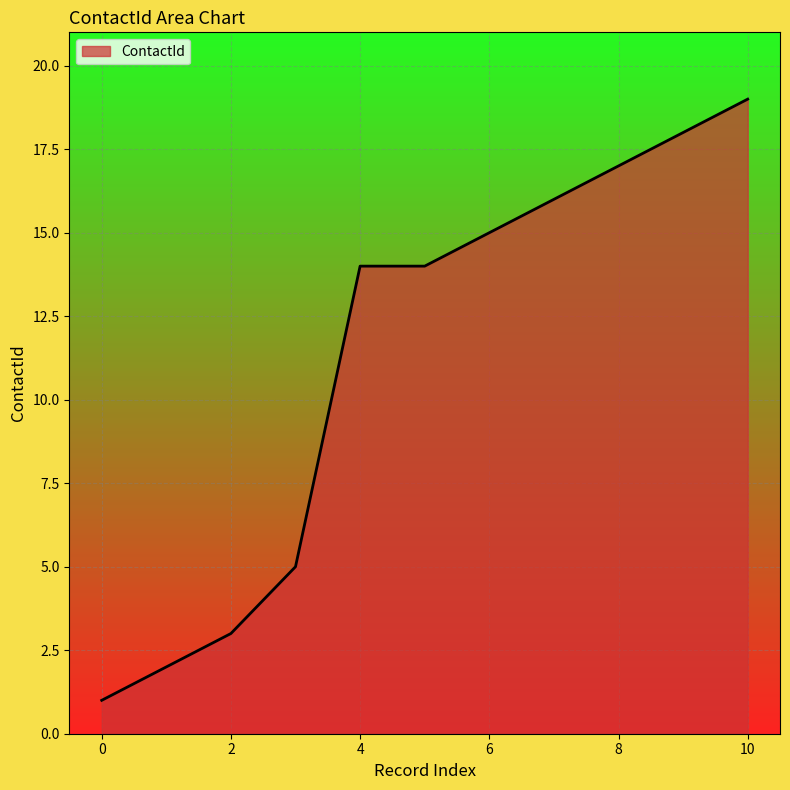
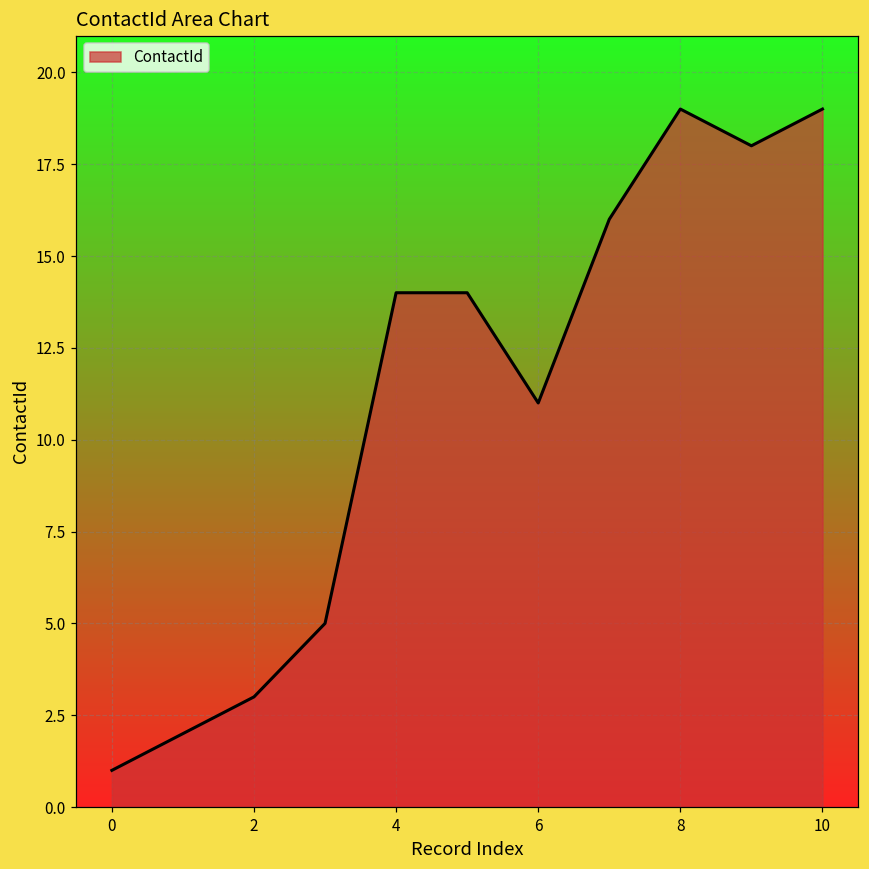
  {
    "2": 3,
    "4": 14,
-   "6": 15,
-   "8": 17,
+   "6": 11,
+   "8": 19,
    "10": 19
  }
